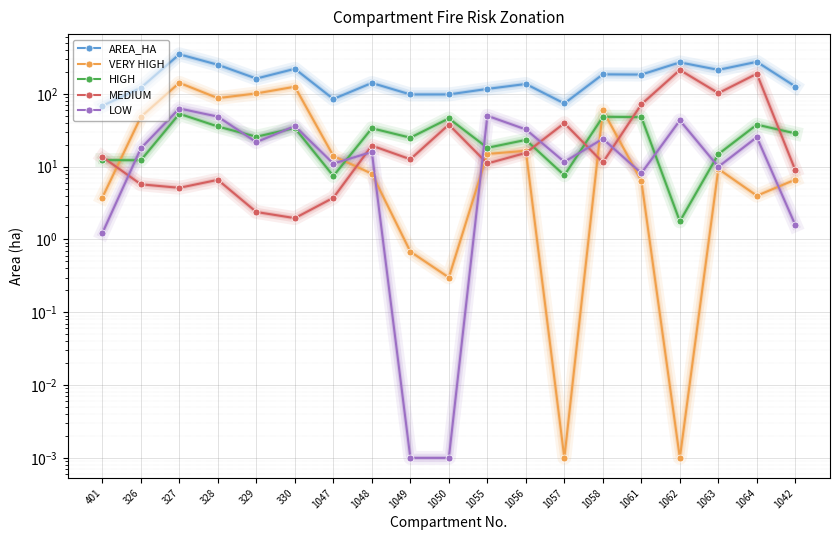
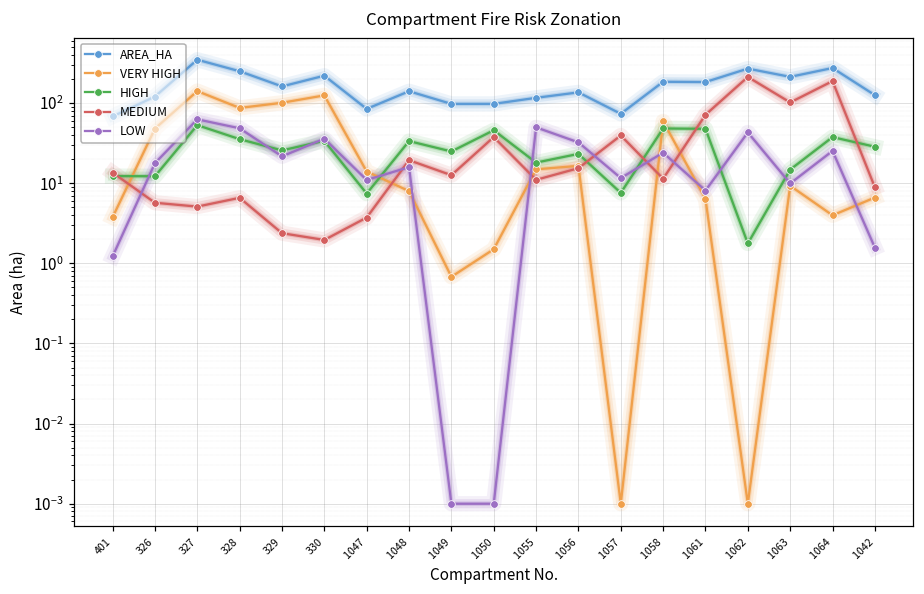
  {
    "AREA_HA": {
      "327": 300,
      "328": 250,
      "329": 160,
      "330": 220,
      "1047": 80,
      "1048": 140,
      "1049": 100,
      "1050": 100,
      "1055": 120,
      "1056": 140,
      "1057": 70,
      "1058": 180,
      "1061": 180,
      "1062": 270,
      "1063": 210,
      "1064": 270,
      "1042": 130
    },
    "VERY HIGH": {
      "401": 4,
      "327": 140,
      "328": 90,
      "329": 100,
      "330": 120,
      "1047": 14,
      "1048": 8,
      "1049": 0.7,
-     "1050": 0.3,
+     "1050": 1.5,
      "1055": 15,
      "1057": 0.0010,
      "1058": 60,
      "1061": 6,
      "1062": 0.0010,
      "1064": 4,
      "1042": 7
    },
    "HIGH": {
      "401": 12,
      "326": 12,
      "327": 50,
      "328": 40,
      "329": 26,
      "1047": 7,
      "1048": 30,
      "1049": 25,
      "1050": 50,
      "1055": 18,
      "1056": 23,
      "1057": 8,
      "1058": 50,
      "1061": 50,
      "1062": 1.8,
      "1063": 15,
      "1064": 40,
      "1042": 29
    },
    "MEDIUM": {
      "401": 14,
      "326": 6,
      "327": 5,
      "328": 7,
      "329": 2.4,
      "330": 2.0,
      "1047": 4,
      "1048": 19,
      "1049": 13,
      "1050": 40,
      "1055": 11,
      "1057": 40,
      "1058": 11,
      "1061": 70,
      "1062": 210,
      "1063": 100,
      "1064": 190,
      "1042": 9
    },
    "LOW": {
      "401": 1.2,
      "326": 18,
      "327": 60,
      "328": 50,
      "329": 22,
      "1047": 11,
      "1048": 16,
      "1049": 0.0010,
      "1050": 0.0010,
      "1055": 50,
      "1056": 30,
      "1057": 12,
      "1058": 24,
      "1061": 8,
      "1062": 40,
      "1064": 25,
      "1042": 1.6
    }
  }
